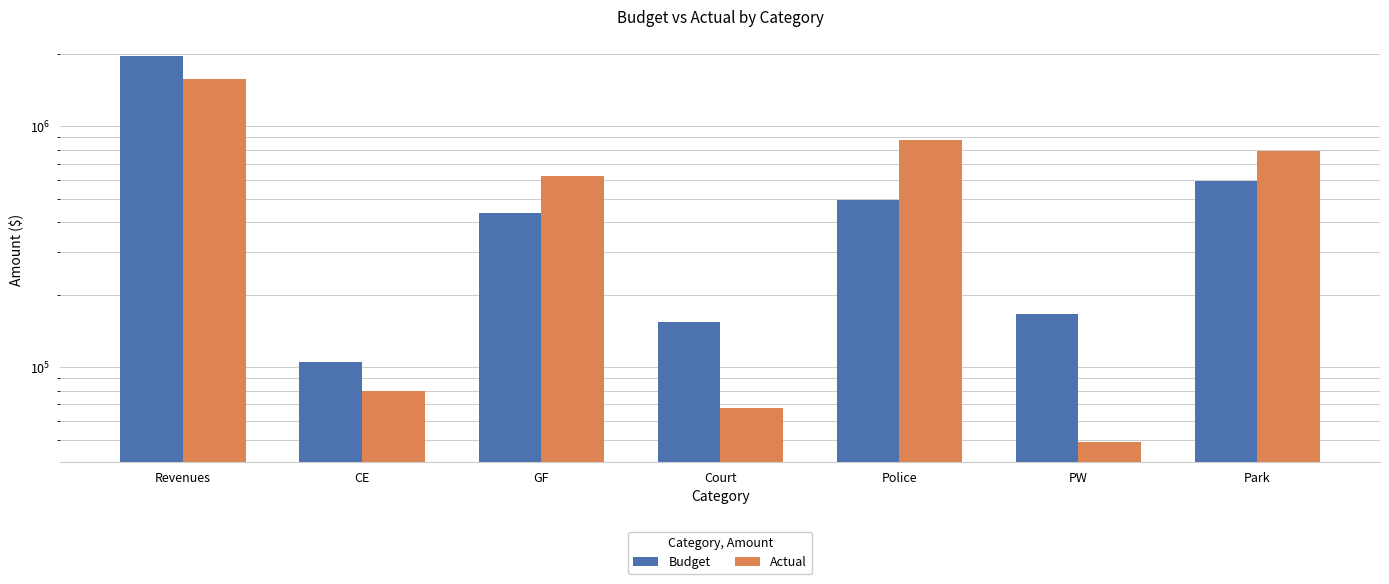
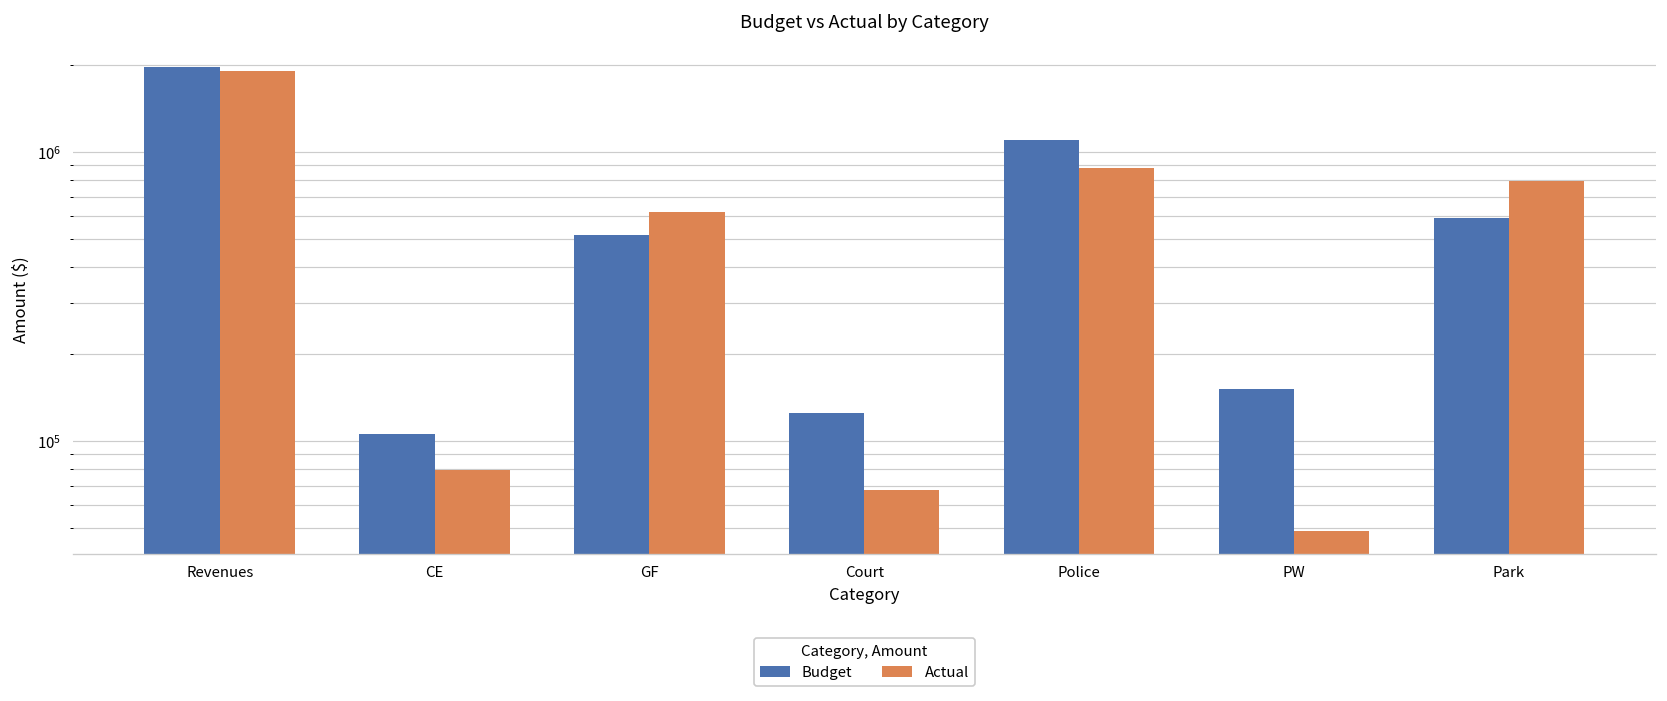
  {
    "Budget": {
      "Revenues": 2000000,
      "CE": 110000,
-     "GF": 440000,
-     "Court": 150000,
-     "Police": 490000,
-     "PW": 170000,
+     "GF": 520000,
+     "Court": 130000,
+     "Police": 1100000,
+     "PW": 150000,
      "Park": 590000
    },
    "Actual": {
-     "Revenues": 1600000,
+     "Revenues": 1900000,
      "CE": 79000,
      "GF": 620000,
      "Court": 68000,
      "Police": 880000,
      "PW": 49000,
      "Park": 790000
    }
  }
